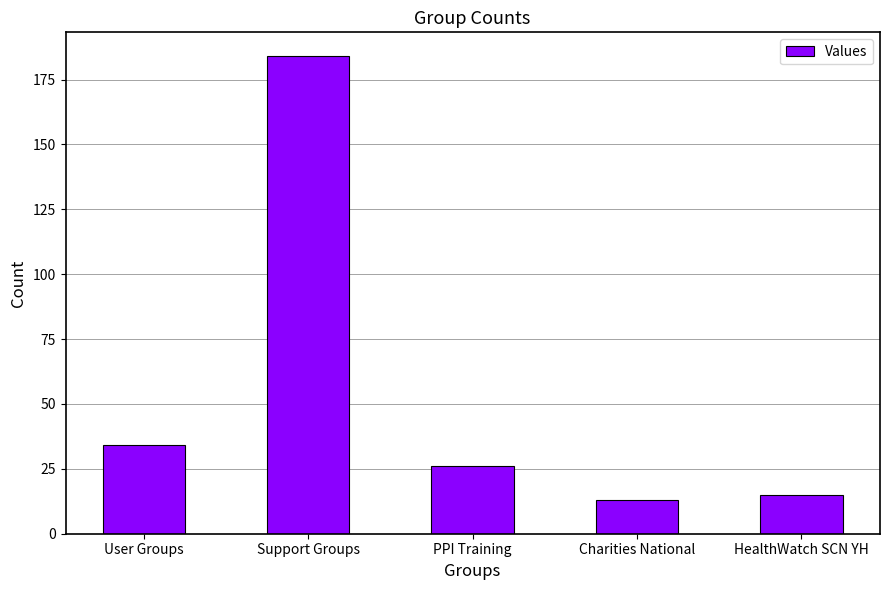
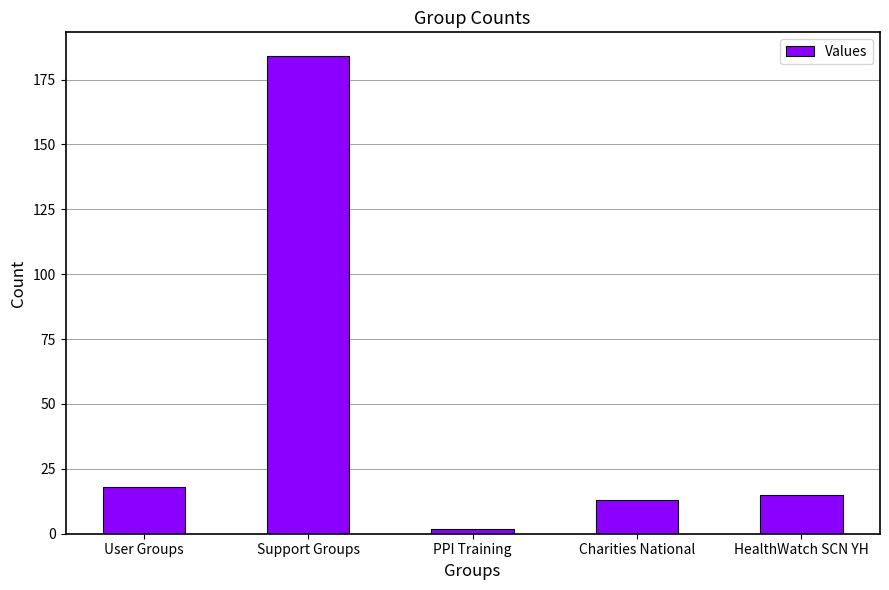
  {
-   "User Groups": 34,
+   "User Groups": 18,
    "Support Groups": 184,
-   "PPI Training": 26,
+   "PPI Training": 2,
    "Charities National": 13,
    "HealthWatch SCN YH": 15
  }
